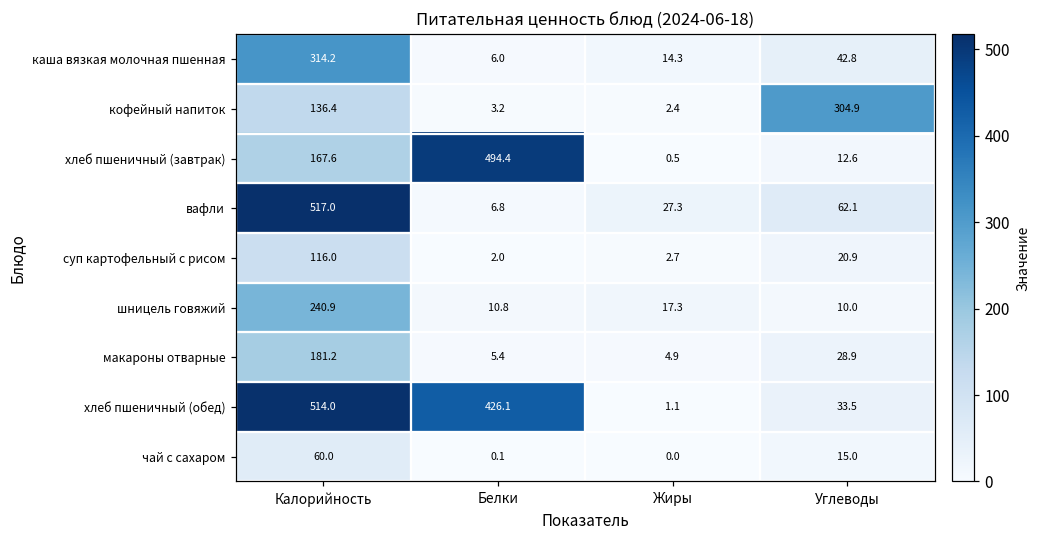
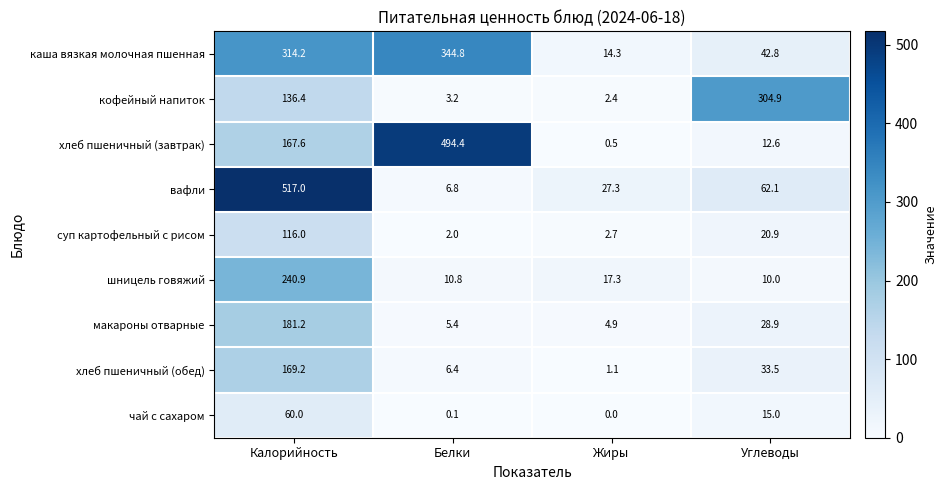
  {
    "каша вязкая молочная пшенная": {
      "Калорийность": 314.2,
-     "Белки": 6.0,
+     "Белки": 344.8,
      "Жиры": 14.3,
      "Углеводы": 42.8
    },
    "кофейный напиток": {
      "Калорийность": 136.4,
      "Белки": 3.2,
      "Жиры": 2.4,
      "Углеводы": 304.9
    },
    "хлеб пшеничный (завтрак)": {
      "Калорийность": 167.6,
      "Белки": 494.4,
      "Жиры": 0.5,
      "Углеводы": 12.6
    },
    "вафли": {
      "Калорийность": 517.0,
      "Белки": 6.8,
      "Жиры": 27.3,
      "Углеводы": 62.1
    },
    "суп картофельный с рисом": {
      "Калорийность": 116.0,
      "Белки": 2.0,
      "Жиры": 2.7,
      "Углеводы": 20.9
    },
    "шницель говяжий": {
      "Калорийность": 240.9,
      "Белки": 10.8,
      "Жиры": 17.3,
      "Углеводы": 10.0
    },
    "макароны отварные": {
      "Калорийность": 181.2,
      "Белки": 5.4,
      "Жиры": 4.9,
      "Углеводы": 28.9
    },
    "хлеб пшеничный (обед)": {
-     "Калорийность": 514.0,
-     "Белки": 426.1,
+     "Калорийность": 169.2,
+     "Белки": 6.4,
      "Жиры": 1.1,
      "Углеводы": 33.5
    },
    "чай с сахаром": {
      "Калорийность": 60.0,
      "Белки": 0.1,
      "Жиры": 0.0,
      "Углеводы": 15.0
    }
  }
